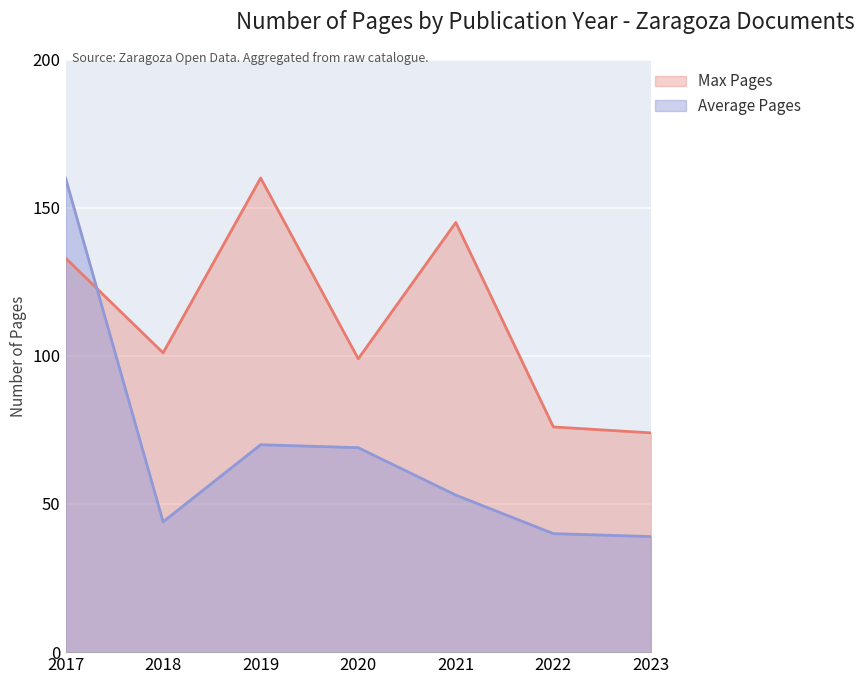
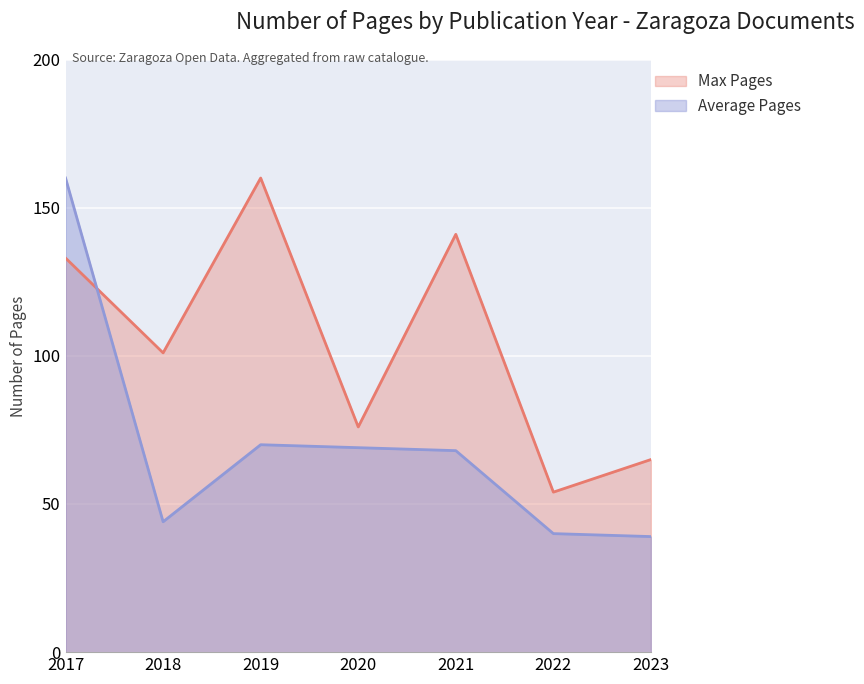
  {
    "Max Pages": {
      "2017": 133,
      "2018": 101,
      "2019": 160,
-     "2020": 99,
-     "2021": 145,
-     "2022": 76,
-     "2023": 74
+     "2020": 76,
+     "2021": 141,
+     "2022": 54,
+     "2023": 65
    },
    "Average Pages": {
      "2017": 160,
      "2018": 44,
      "2019": 70,
      "2020": 69,
-     "2021": 53,
+     "2021": 68,
      "2022": 40,
      "2023": 39
    }
  }
